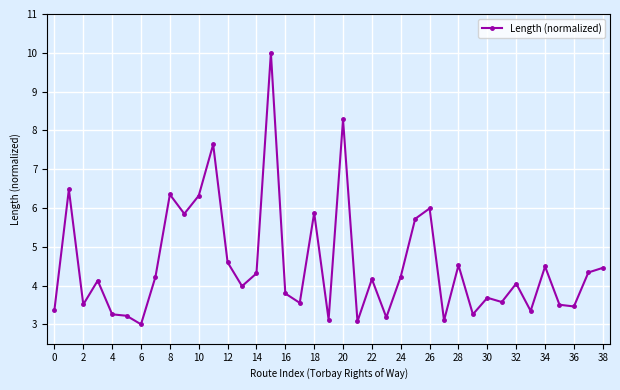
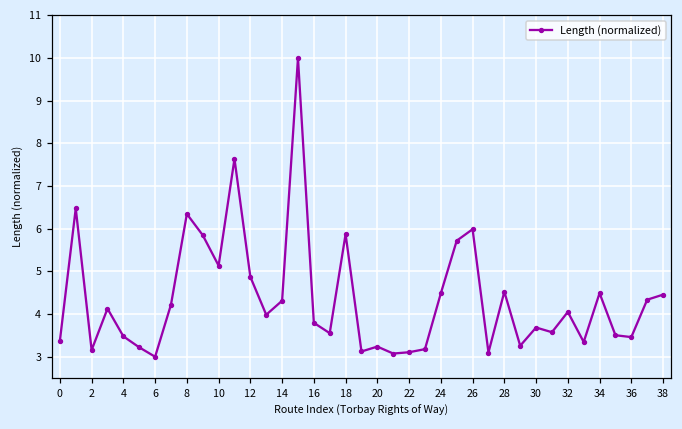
  {
    "0": 3.4,
-   "2": 3.5,
-   "4": 3.3,
+   "2": 3.2,
+   "4": 3.5,
    "6": 3.0,
    "8": 6.3,
-   "10": 6.3,
-   "12": 4.6,
+   "10": 5.1,
+   "12": 4.9,
    "14": 4.3,
    "16": 3.8,
    "18": 5.9,
-   "20": 8.3,
-   "22": 4.2,
-   "24": 4.2,
+   "20": 3.2,
+   "22": 3.1,
+   "24": 4.5,
    "26": 6.0,
    "28": 4.5,
    "30": 3.7,
    "32": 4.1,
    "34": 4.5,
    "36": 3.5,
    "38": 4.5
  }
